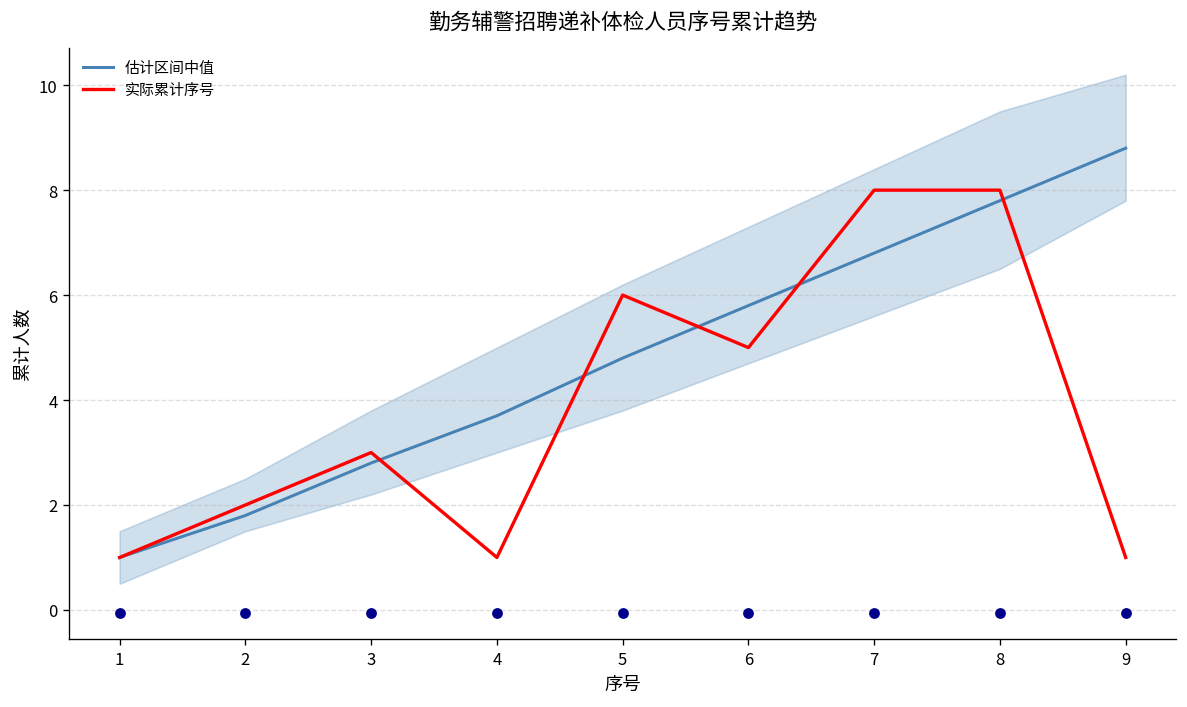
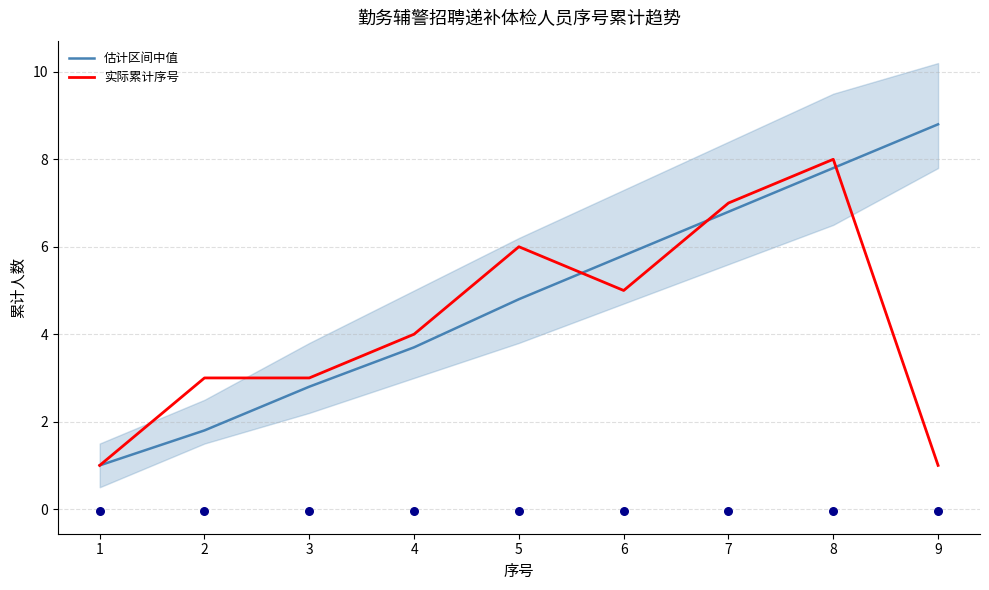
  {
    "实际累计序号": {
-     "2": 2,
+     "2": 3,
      "3": 3,
-     "4": 1,
+     "4": 4,
      "5": 6,
      "6": 5,
-     "7": 8,
+     "7": 7,
      "8": 8,
      "9": 1
    }
  }
